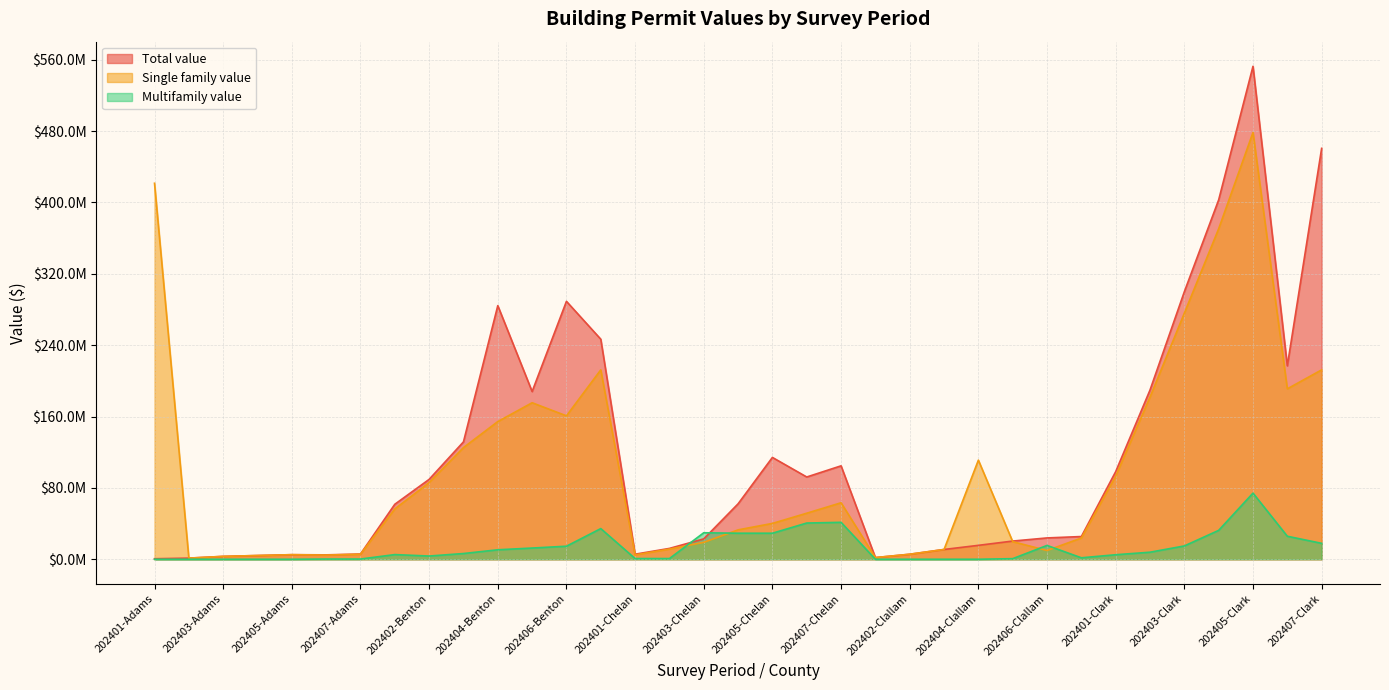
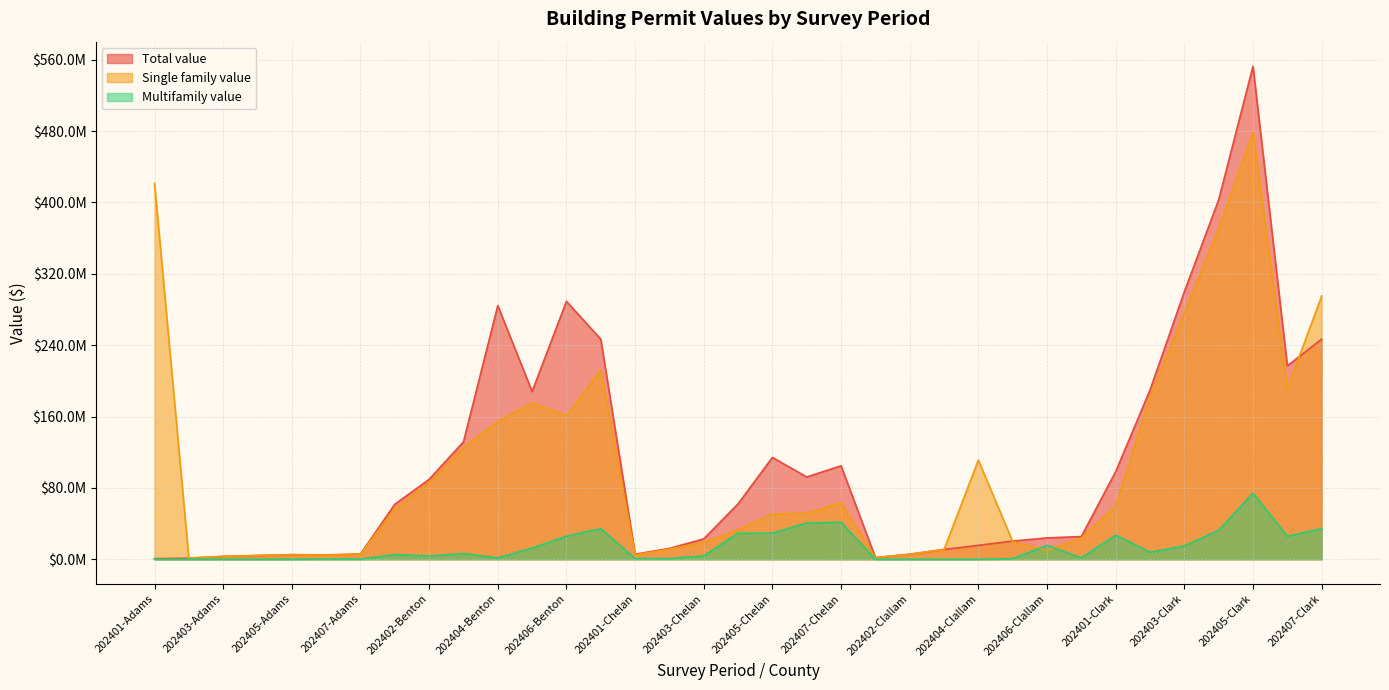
  {
    "Total value": {
      "202402-Benton": "$90000000",
      "202404-Benton": "$280000000",
      "202406-Benton": "$290000000",
      "202403-Chelan": "$20000000",
      "202405-Chelan": "$110000000",
      "202407-Chelan": "$100000000",
      "202404-Clallam": "$20000000",
      "202406-Clallam": "$20000000",
      "202401-Clark": "$100000000",
      "202403-Clark": "$300000000",
      "202405-Clark": "$550000000",
-     "202407-Clark": "$460000000"
+     "202407-Clark": "$250000000"
    },
    "Single family value": {
      "202401-Adams": "$420000000",
      "202402-Benton": "$90000000",
      "202404-Benton": "$150000000",
      "202406-Benton": "$160000000",
      "202403-Chelan": "$20000000",
-     "202405-Chelan": "$40000000",
+     "202405-Chelan": "$50000000",
      "202407-Chelan": "$60000000",
      "202404-Clallam": "$110000000",
      "202406-Clallam": "$10000000",
-     "202401-Clark": "$90000000",
+     "202401-Clark": "$60000000",
      "202403-Clark": "$280000000",
      "202405-Clark": "$480000000",
-     "202407-Clark": "$210000000"
+     "202407-Clark": "$300000000"
    },
    "Multifamily value": {
      "202403-Adams": "$0",
      "202405-Adams": "$0",
      "202407-Adams": "$0",
      "202402-Benton": "$0",
-     "202404-Benton": "$10000000",
-     "202406-Benton": "$10000000",
+     "202404-Benton": "$0",
+     "202406-Benton": "$30000000",
      "202401-Chelan": "$0",
-     "202403-Chelan": "$30000000",
+     "202403-Chelan": "$0",
      "202405-Chelan": "$30000000",
      "202407-Chelan": "$40000000",
      "202402-Clallam": "$0",
      "202404-Clallam": "$0",
      "202406-Clallam": "$20000000",
-     "202401-Clark": "$10000000",
+     "202401-Clark": "$30000000",
      "202403-Clark": "$10000000",
      "202405-Clark": "$70000000",
-     "202407-Clark": "$20000000"
+     "202407-Clark": "$30000000"
    }
  }
